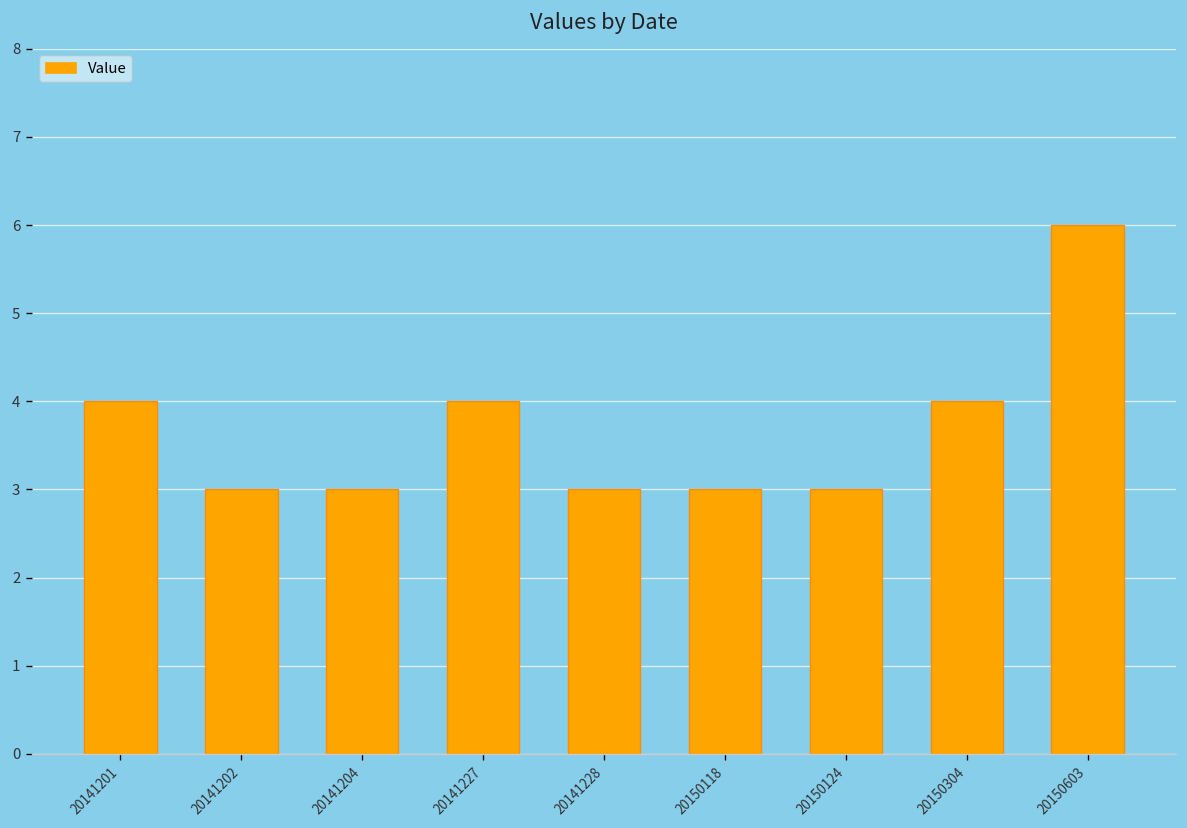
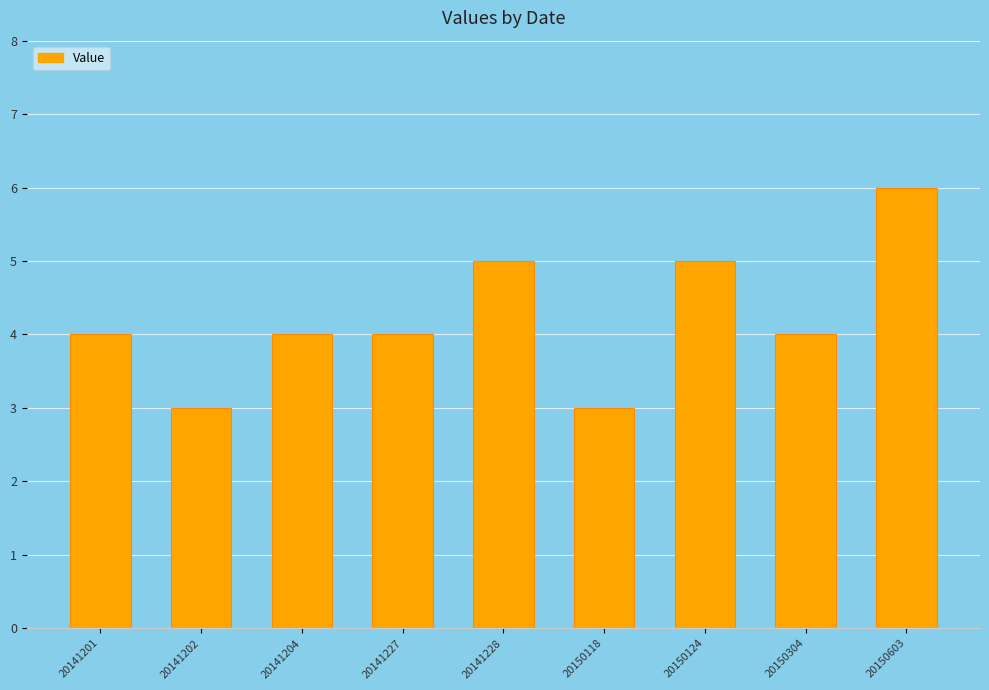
  {
    "20141201": 4,
    "20141202": 3,
-   "20141204": 3,
+   "20141204": 4,
    "20141227": 4,
-   "20141228": 3,
+   "20141228": 5,
    "20150118": 3,
-   "20150124": 3,
+   "20150124": 5,
    "20150304": 4,
    "20150603": 6
  }
